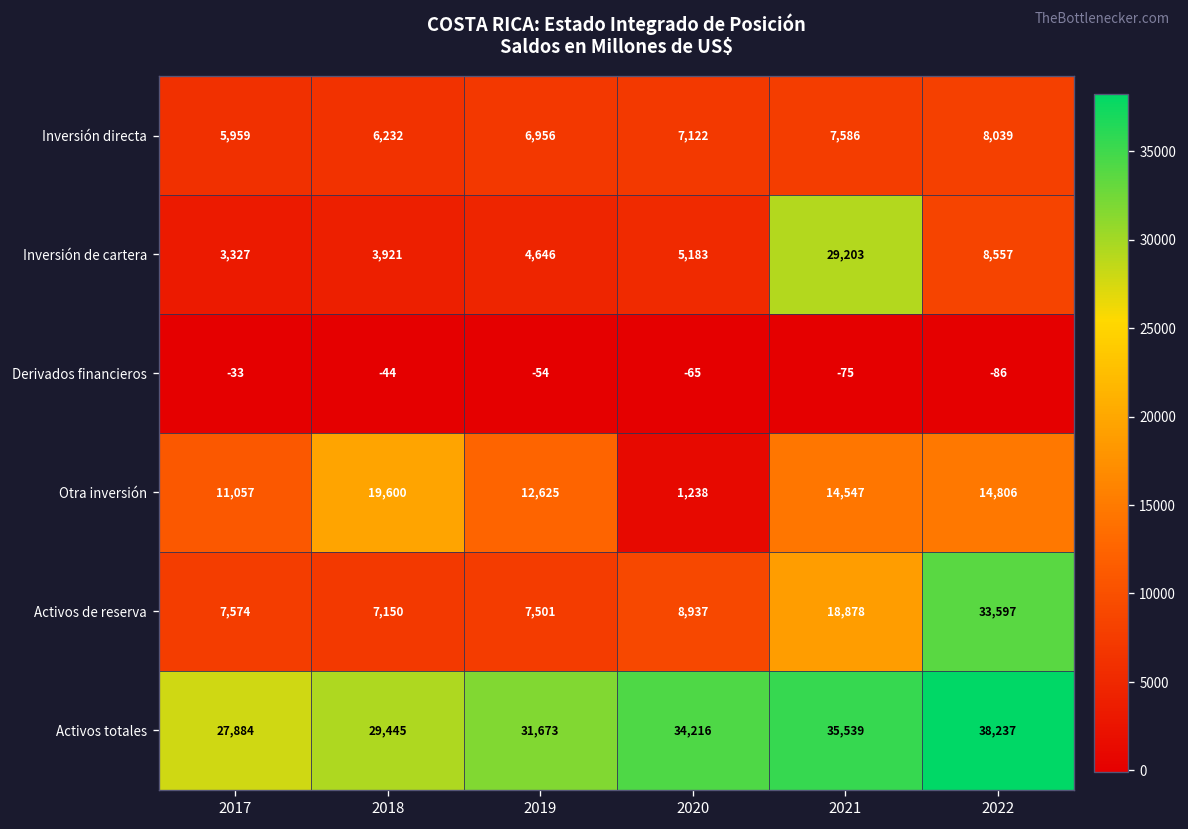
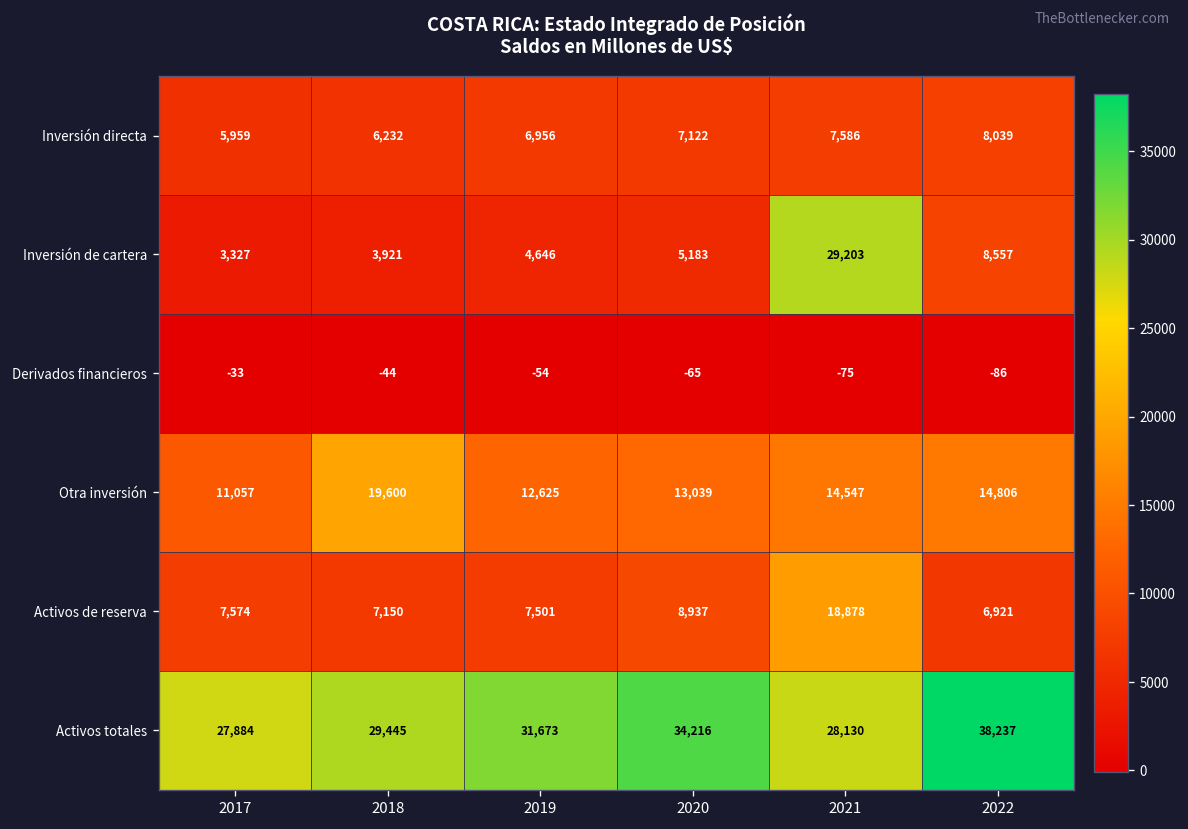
  {
    "Inversión directa": {
      "2017": "5,959",
      "2018": "6,232",
      "2019": "6,956",
      "2020": "7,122",
      "2021": "7,586",
      "2022": "8,039"
    },
    "Inversión de cartera": {
      "2017": "3,327",
      "2018": "3,921",
      "2019": "4,646",
      "2020": "5,183",
      "2021": "29,203",
      "2022": "8,557"
    },
    "Derivados financieros": {
      "2017": "-33",
      "2018": "-44",
      "2019": "-54",
      "2020": "-65",
      "2021": "-75",
      "2022": "-86"
    },
    "Otra inversión": {
      "2017": "11,057",
      "2018": "19,600",
      "2019": "12,625",
-     "2020": "1,238",
+     "2020": "13,039",
      "2021": "14,547",
      "2022": "14,806"
    },
    "Activos de reserva": {
      "2017": "7,574",
      "2018": "7,150",
      "2019": "7,501",
      "2020": "8,937",
      "2021": "18,878",
-     "2022": "33,597"
+     "2022": "6,921"
    },
    "Activos totales": {
      "2017": "27,884",
      "2018": "29,445",
      "2019": "31,673",
      "2020": "34,216",
-     "2021": "35,539",
+     "2021": "28,130",
      "2022": "38,237"
    }
  }
